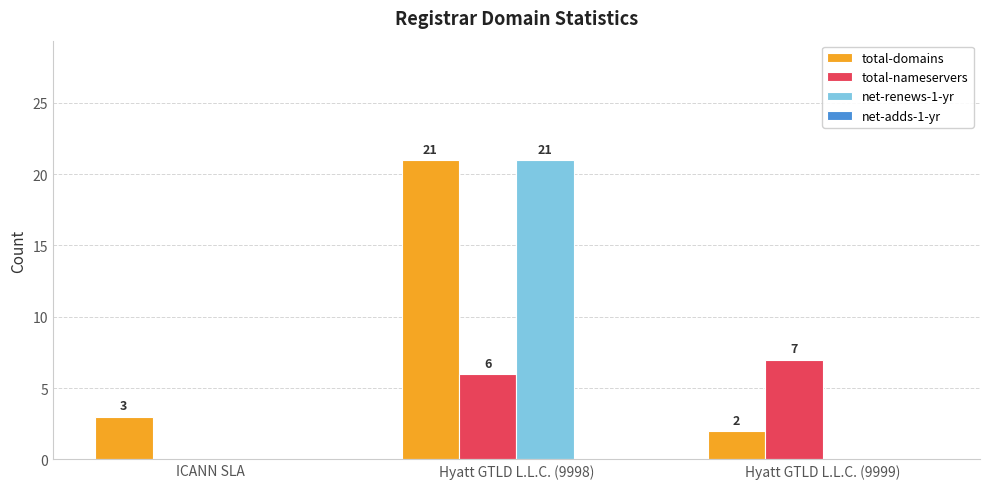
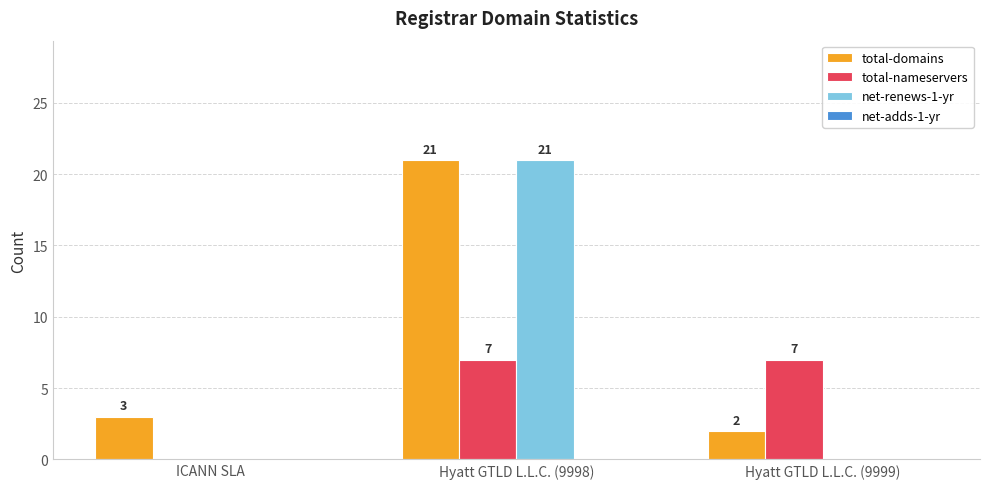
  {
    "total-domains": {
      "ICANN SLA": 3,
      "Hyatt GTLD L.L.C. (9998)": 21,
      "Hyatt GTLD L.L.C. (9999)": 2
    },
    "total-nameservers": {
-     "Hyatt GTLD L.L.C. (9998)": 6,
+     "Hyatt GTLD L.L.C. (9998)": 7,
      "Hyatt GTLD L.L.C. (9999)": 7
    },
    "net-renews-1-yr": {
      "Hyatt GTLD L.L.C. (9998)": 21
    },
    "net-adds-1-yr": {
      "ICANN SLA": 0.0,
      "Hyatt GTLD L.L.C. (9998)": 0.0,
      "Hyatt GTLD L.L.C. (9999)": 0.0
    }
  }
